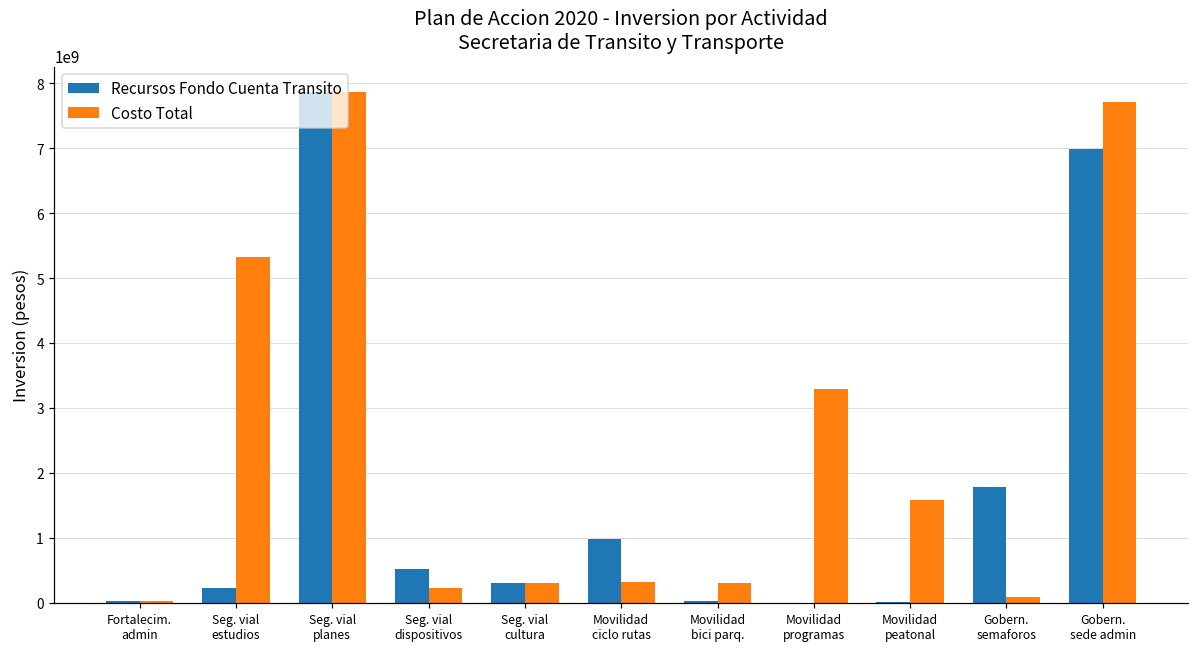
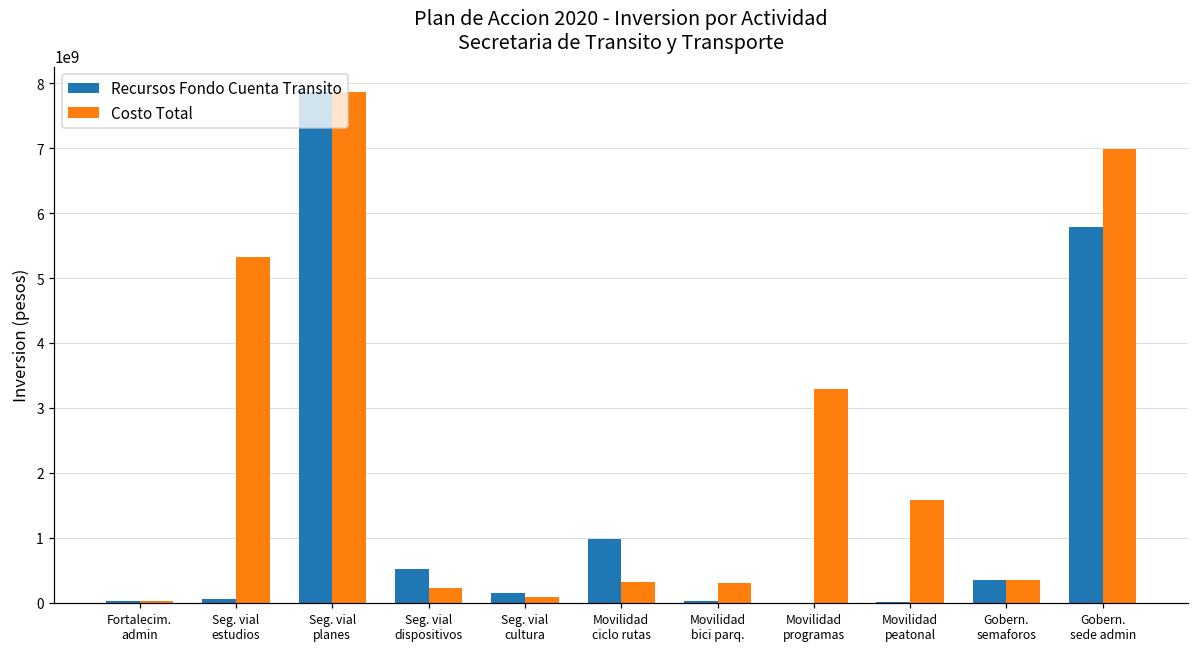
  {
    "Recursos Fondo Cuenta Transito": {
-     "Seg. vial estudios": 200000000,
+     "Seg. vial estudios": 100000000,
      "Seg. vial dispositivos": 500000000,
-     "Seg. vial cultura": 300000000,
+     "Seg. vial cultura": 200000000,
      "Movilidad ciclo rutas": 1000000000,
      "Movilidad programas": 0,
-     "Gobern. semaforos": 1800000000,
-     "Gobern. sede admin": 7000000000
+     "Gobern. semaforos": 400000000,
+     "Gobern. sede admin": 5800000000
    },
    "Costo Total": {
      "Seg. vial estudios": 5300000000,
      "Seg. vial planes": 7900000000,
      "Seg. vial dispositivos": 200000000,
-     "Seg. vial cultura": 300000000,
+     "Seg. vial cultura": 100000000,
      "Movilidad ciclo rutas": 300000000,
      "Movilidad bici parq.": 300000000,
      "Movilidad programas": 3300000000,
      "Movilidad peatonal": 1600000000,
-     "Gobern. semaforos": 100000000,
-     "Gobern. sede admin": 7700000000
+     "Gobern. semaforos": 400000000,
+     "Gobern. sede admin": 7000000000
    }
  }
